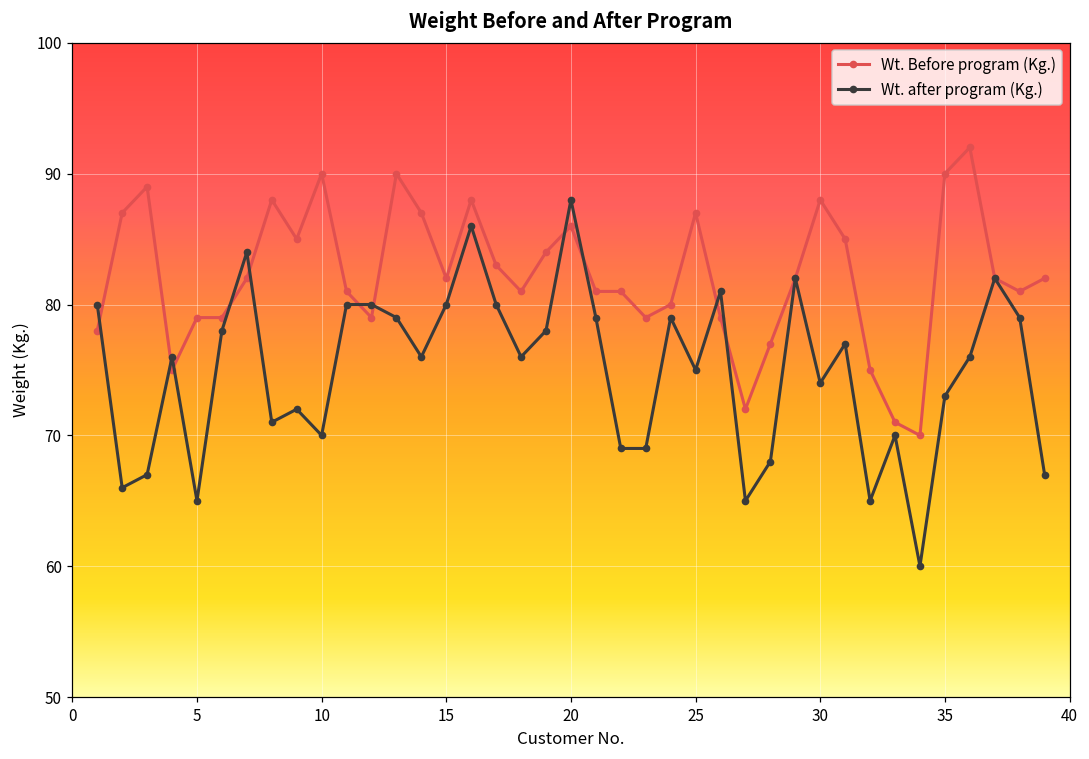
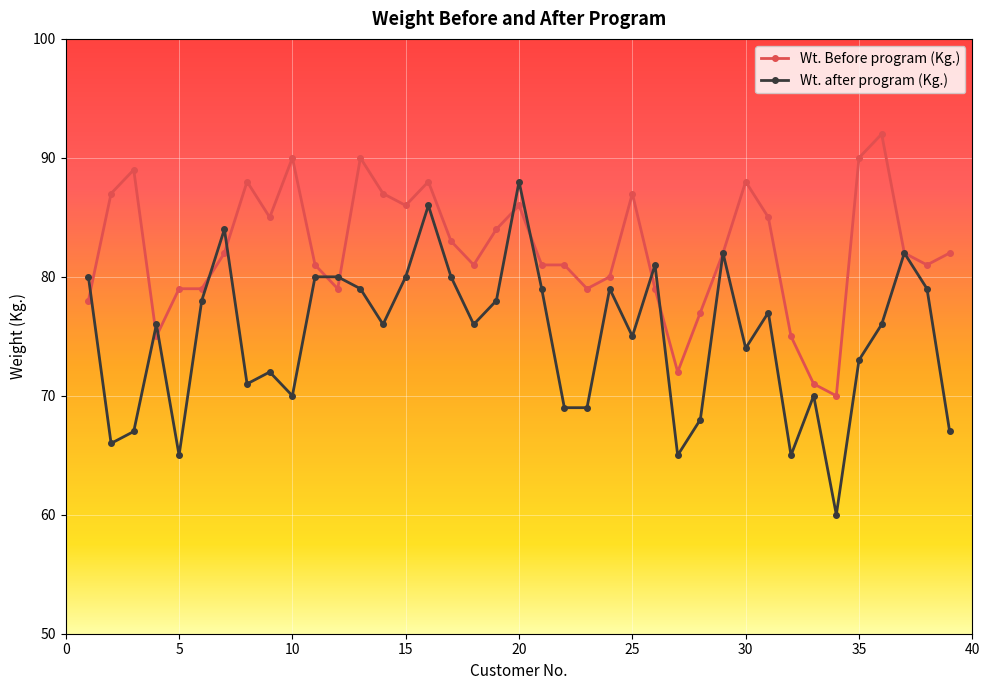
  {
    "Wt. Before program (Kg.)": {
      "5": 79,
      "10": 90,
-     "15": 82,
+     "15": 86,
      "20": 86,
      "25": 87,
      "30": 88,
      "35": 90
    },
    "Wt. after program (Kg.)": {
      "5": 65,
      "10": 70,
      "15": 80,
      "20": 88,
      "25": 75,
      "30": 74,
      "35": 73
    }
  }
